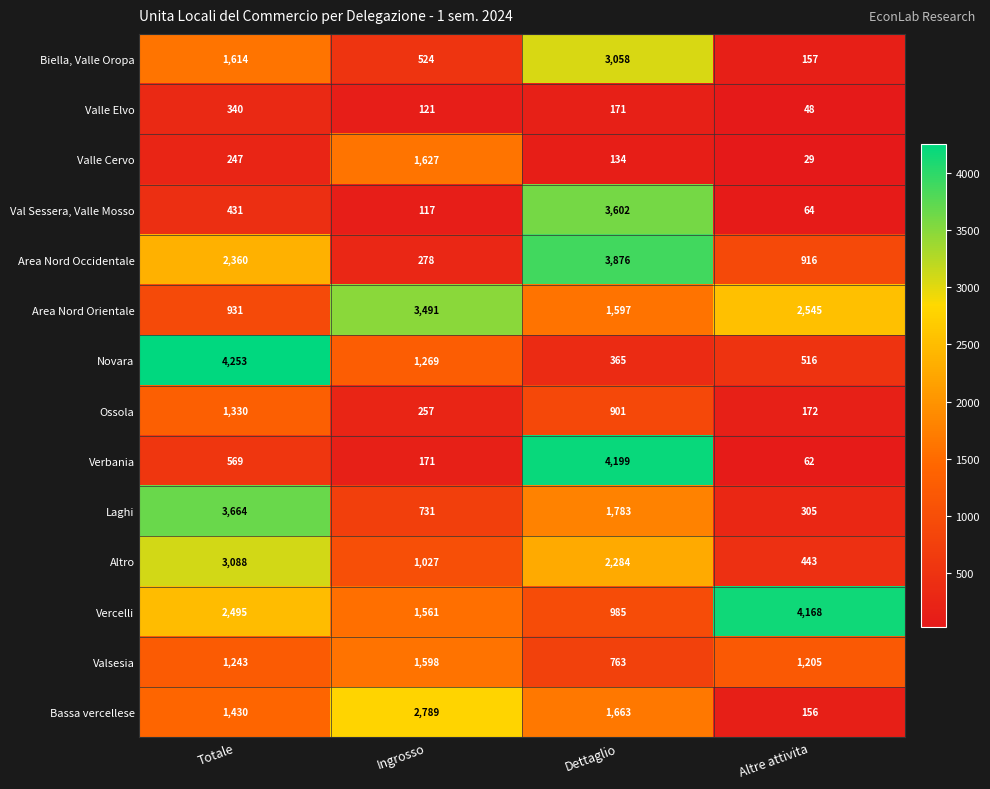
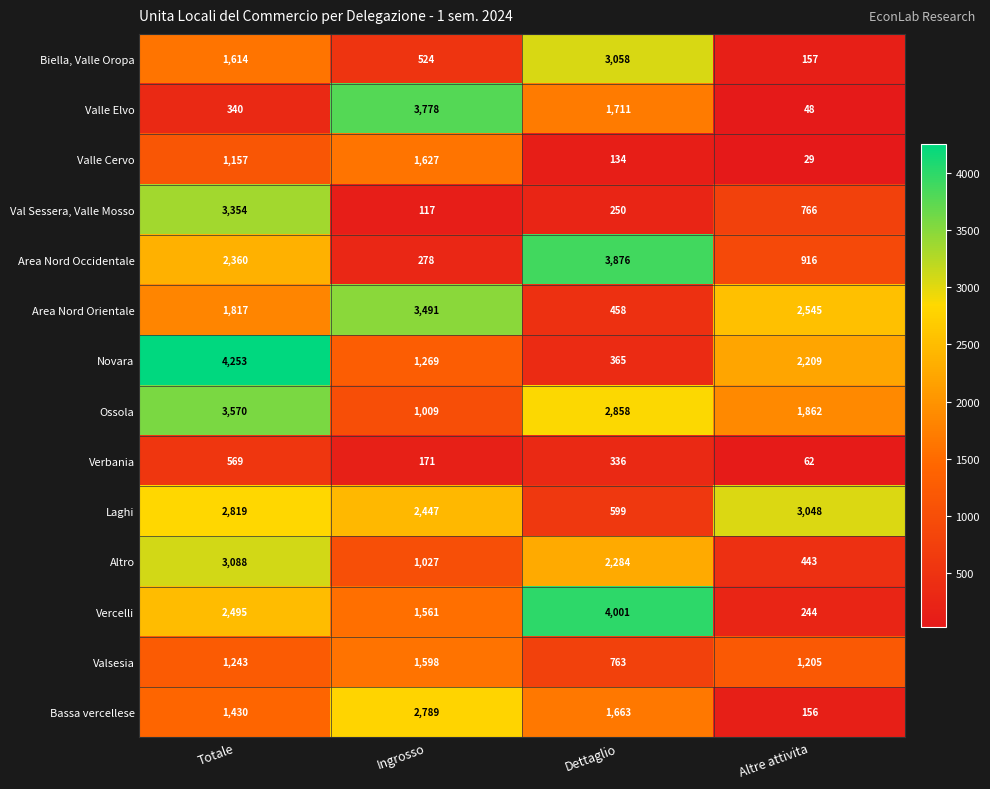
  {
    "Biella, Valle Oropa": {
      "Totale": "1,614",
      "Ingrosso": "524",
      "Dettaglio": "3,058",
      "Altre attivita": "157"
    },
    "Valle Elvo": {
      "Totale": "340",
-     "Ingrosso": "121",
-     "Dettaglio": "171",
+     "Ingrosso": "3,778",
+     "Dettaglio": "1,711",
      "Altre attivita": "48"
    },
    "Valle Cervo": {
-     "Totale": "247",
+     "Totale": "1,157",
      "Ingrosso": "1,627",
      "Dettaglio": "134",
      "Altre attivita": "29"
    },
    "Val Sessera, Valle Mosso": {
-     "Totale": "431",
+     "Totale": "3,354",
      "Ingrosso": "117",
-     "Dettaglio": "3,602",
-     "Altre attivita": "64"
+     "Dettaglio": "250",
+     "Altre attivita": "766"
    },
    "Area Nord Occidentale": {
      "Totale": "2,360",
      "Ingrosso": "278",
      "Dettaglio": "3,876",
      "Altre attivita": "916"
    },
    "Area Nord Orientale": {
-     "Totale": "931",
+     "Totale": "1,817",
      "Ingrosso": "3,491",
-     "Dettaglio": "1,597",
+     "Dettaglio": "458",
      "Altre attivita": "2,545"
    },
    "Novara": {
      "Totale": "4,253",
      "Ingrosso": "1,269",
      "Dettaglio": "365",
-     "Altre attivita": "516"
+     "Altre attivita": "2,209"
    },
    "Ossola": {
-     "Totale": "1,330",
-     "Ingrosso": "257",
-     "Dettaglio": "901",
-     "Altre attivita": "172"
+     "Totale": "3,570",
+     "Ingrosso": "1,009",
+     "Dettaglio": "2,858",
+     "Altre attivita": "1,862"
    },
    "Verbania": {
      "Totale": "569",
      "Ingrosso": "171",
-     "Dettaglio": "4,199",
+     "Dettaglio": "336",
      "Altre attivita": "62"
    },
    "Laghi": {
-     "Totale": "3,664",
-     "Ingrosso": "731",
-     "Dettaglio": "1,783",
-     "Altre attivita": "305"
+     "Totale": "2,819",
+     "Ingrosso": "2,447",
+     "Dettaglio": "599",
+     "Altre attivita": "3,048"
    },
    "Altro": {
      "Totale": "3,088",
      "Ingrosso": "1,027",
      "Dettaglio": "2,284",
      "Altre attivita": "443"
    },
    "Vercelli": {
      "Totale": "2,495",
      "Ingrosso": "1,561",
-     "Dettaglio": "985",
-     "Altre attivita": "4,168"
+     "Dettaglio": "4,001",
+     "Altre attivita": "244"
    },
    "Valsesia": {
      "Totale": "1,243",
      "Ingrosso": "1,598",
      "Dettaglio": "763",
      "Altre attivita": "1,205"
    },
    "Bassa vercellese": {
      "Totale": "1,430",
      "Ingrosso": "2,789",
      "Dettaglio": "1,663",
      "Altre attivita": "156"
    }
  }
